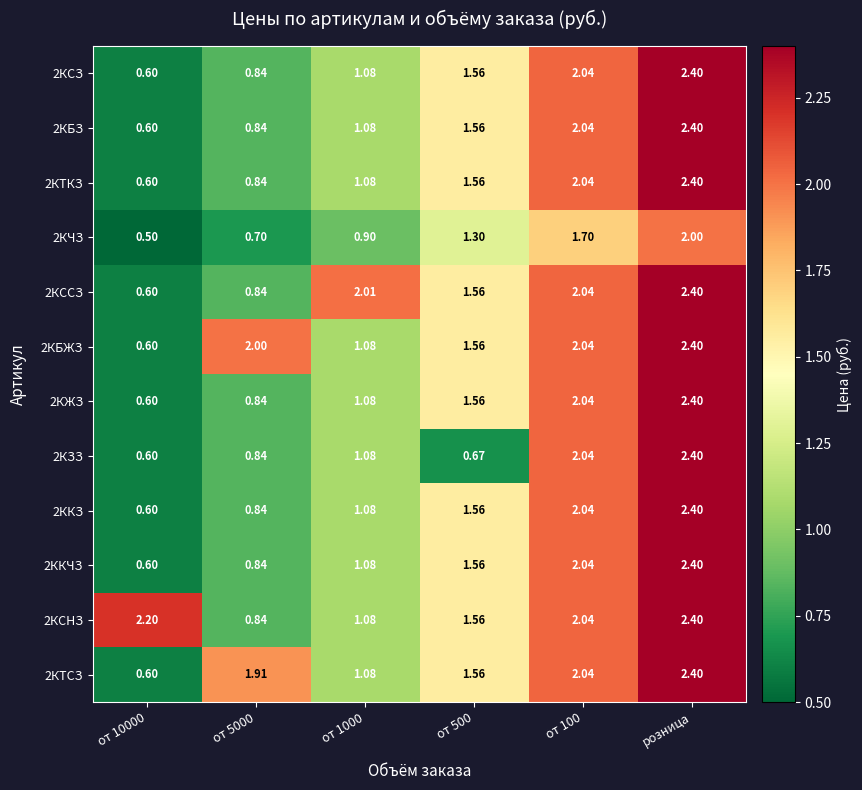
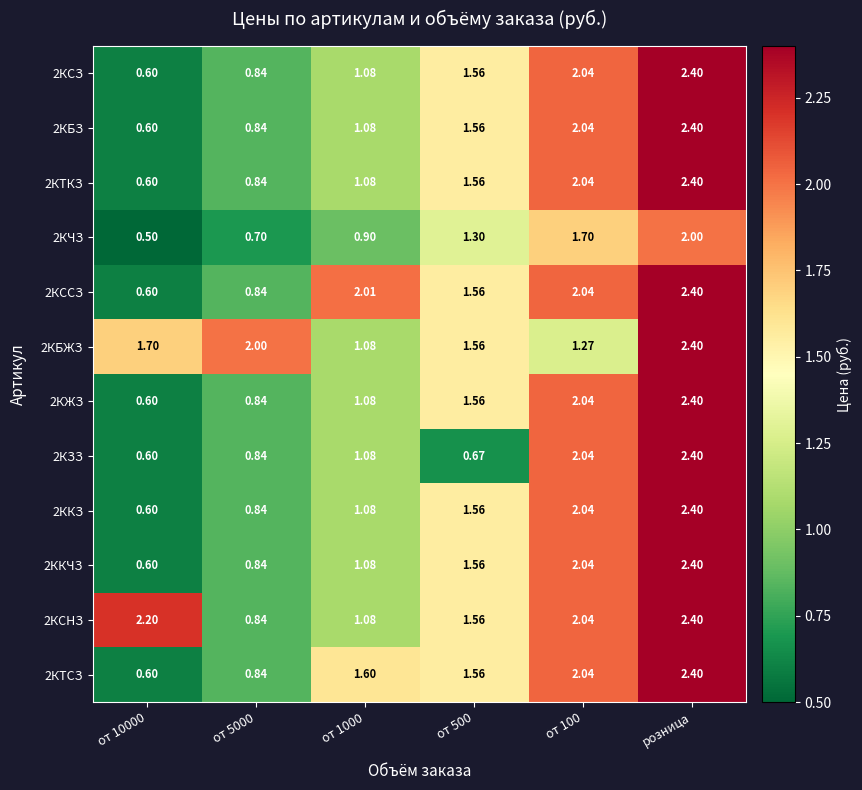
  {
    "2КСЗ": {
      "от 10000": 0.60,
      "от 5000": 0.84,
      "от 1000": 1.08,
      "от 500": 1.56,
      "от 100": 2.04,
      "розница": 2.40
    },
    "2КБЗ": {
      "от 10000": 0.60,
      "от 5000": 0.84,
      "от 1000": 1.08,
      "от 500": 1.56,
      "от 100": 2.04,
      "розница": 2.40
    },
    "2КТКЗ": {
      "от 10000": 0.60,
      "от 5000": 0.84,
      "от 1000": 1.08,
      "от 500": 1.56,
      "от 100": 2.04,
      "розница": 2.40
    },
    "2КЧЗ": {
      "от 10000": 0.50,
      "от 5000": 0.70,
      "от 1000": 0.90,
      "от 500": 1.30,
      "от 100": 1.70,
      "розница": 2.00
    },
    "2КССЗ": {
      "от 10000": 0.60,
      "от 5000": 0.84,
      "от 1000": 2.01,
      "от 500": 1.56,
      "от 100": 2.04,
      "розница": 2.40
    },
    "2КБЖЗ": {
-     "от 10000": 0.60,
+     "от 10000": 1.70,
      "от 5000": 2.00,
      "от 1000": 1.08,
      "от 500": 1.56,
-     "от 100": 2.04,
+     "от 100": 1.27,
      "розница": 2.40
    },
    "2КЖЗ": {
      "от 10000": 0.60,
      "от 5000": 0.84,
      "от 1000": 1.08,
      "от 500": 1.56,
      "от 100": 2.04,
      "розница": 2.40
    },
    "2КЗЗ": {
      "от 10000": 0.60,
      "от 5000": 0.84,
      "от 1000": 1.08,
      "от 500": 0.67,
      "от 100": 2.04,
      "розница": 2.40
    },
    "2ККЗ": {
      "от 10000": 0.60,
      "от 5000": 0.84,
      "от 1000": 1.08,
      "от 500": 1.56,
      "от 100": 2.04,
      "розница": 2.40
    },
    "2ККЧЗ": {
      "от 10000": 0.60,
      "от 5000": 0.84,
      "от 1000": 1.08,
      "от 500": 1.56,
      "от 100": 2.04,
      "розница": 2.40
    },
    "2КСНЗ": {
      "от 10000": 2.20,
      "от 5000": 0.84,
      "от 1000": 1.08,
      "от 500": 1.56,
      "от 100": 2.04,
      "розница": 2.40
    },
    "2КТСЗ": {
      "от 10000": 0.60,
-     "от 5000": 1.91,
-     "от 1000": 1.08,
+     "от 5000": 0.84,
+     "от 1000": 1.60,
      "от 500": 1.56,
      "от 100": 2.04,
      "розница": 2.40
    }
  }
